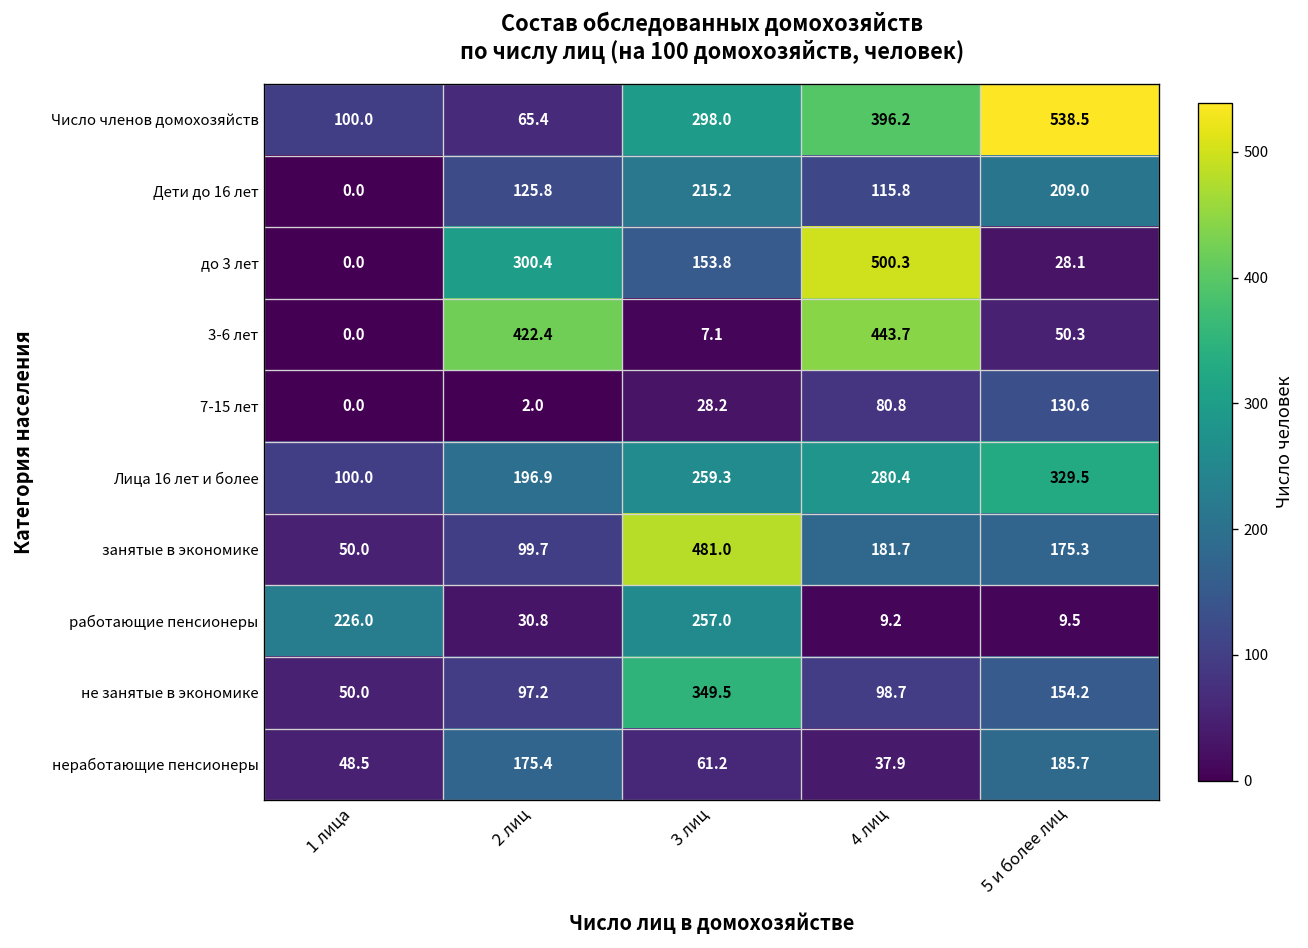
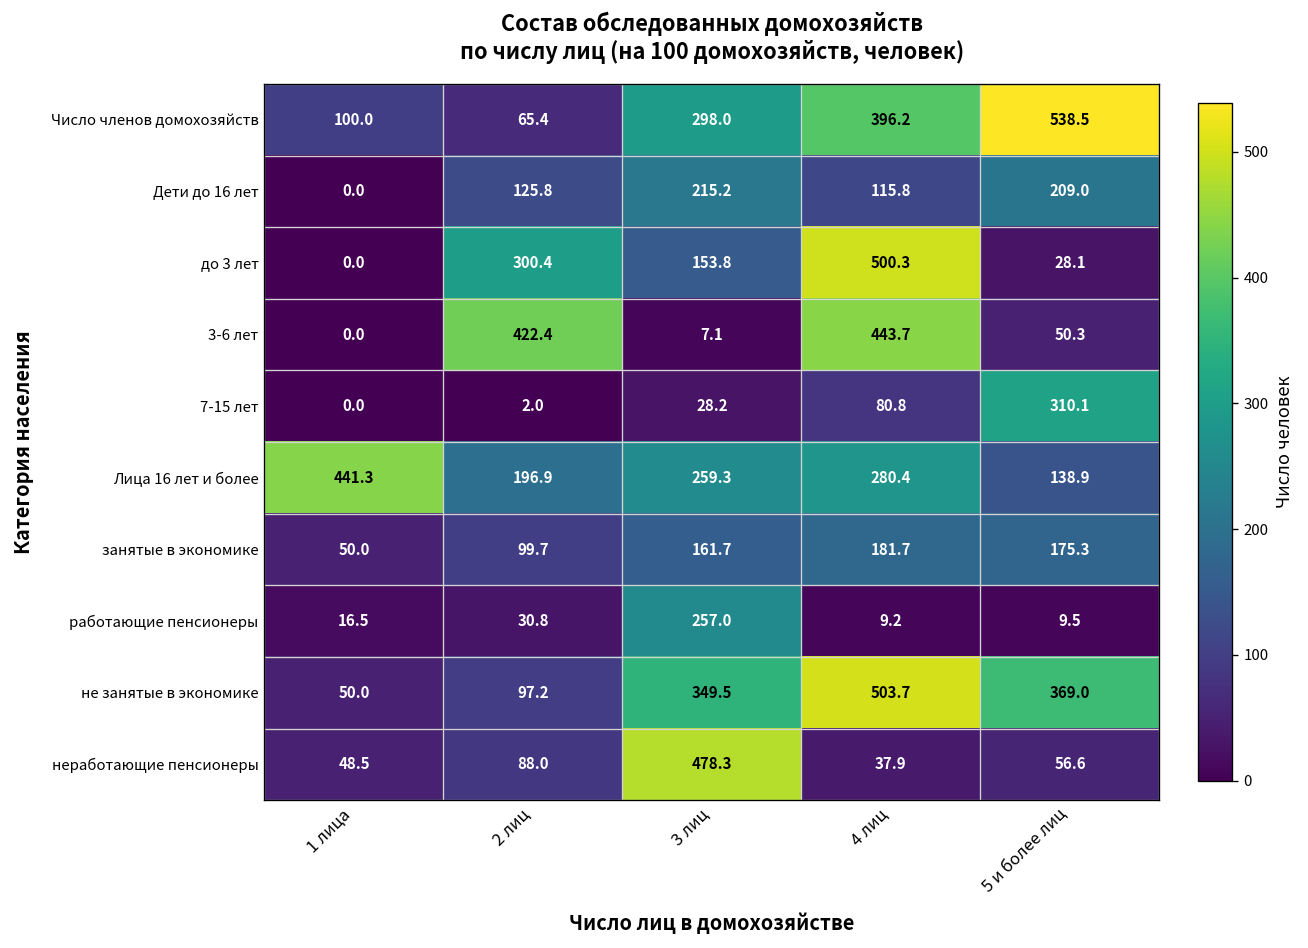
  {
    "Число членов домохозяйств": {
      "1 лица": 100.0,
      "2 лиц": 65.4,
      "3 лиц": 298.0,
      "4 лиц": 396.2,
      "5 и более лиц": 538.5
    },
    "Дети до 16 лет": {
      "1 лица": 0.0,
      "2 лиц": 125.8,
      "3 лиц": 215.2,
      "4 лиц": 115.8,
      "5 и более лиц": 209.0
    },
    "до 3 лет": {
      "1 лица": 0.0,
      "2 лиц": 300.4,
      "3 лиц": 153.8,
      "4 лиц": 500.3,
      "5 и более лиц": 28.1
    },
    "3-6 лет": {
      "1 лица": 0.0,
      "2 лиц": 422.4,
      "3 лиц": 7.1,
      "4 лиц": 443.7,
      "5 и более лиц": 50.3
    },
    "7-15 лет": {
      "1 лица": 0.0,
      "2 лиц": 2.0,
      "3 лиц": 28.2,
      "4 лиц": 80.8,
-     "5 и более лиц": 130.6
+     "5 и более лиц": 310.1
    },
    "Лица 16 лет и более": {
-     "1 лица": 100.0,
+     "1 лица": 441.3,
      "2 лиц": 196.9,
      "3 лиц": 259.3,
      "4 лиц": 280.4,
-     "5 и более лиц": 329.5
+     "5 и более лиц": 138.9
    },
    "занятые в экономике": {
      "1 лица": 50.0,
      "2 лиц": 99.7,
-     "3 лиц": 481.0,
+     "3 лиц": 161.7,
      "4 лиц": 181.7,
      "5 и более лиц": 175.3
    },
    "работающие пенсионеры": {
-     "1 лица": 226.0,
+     "1 лица": 16.5,
      "2 лиц": 30.8,
      "3 лиц": 257.0,
      "4 лиц": 9.2,
      "5 и более лиц": 9.5
    },
    "не занятые в экономике": {
      "1 лица": 50.0,
      "2 лиц": 97.2,
      "3 лиц": 349.5,
-     "4 лиц": 98.7,
-     "5 и более лиц": 154.2
+     "4 лиц": 503.7,
+     "5 и более лиц": 369.0
    },
    "неработающие пенсионеры": {
      "1 лица": 48.5,
-     "2 лиц": 175.4,
-     "3 лиц": 61.2,
+     "2 лиц": 88.0,
+     "3 лиц": 478.3,
      "4 лиц": 37.9,
-     "5 и более лиц": 185.7
+     "5 и более лиц": 56.6
    }
  }
